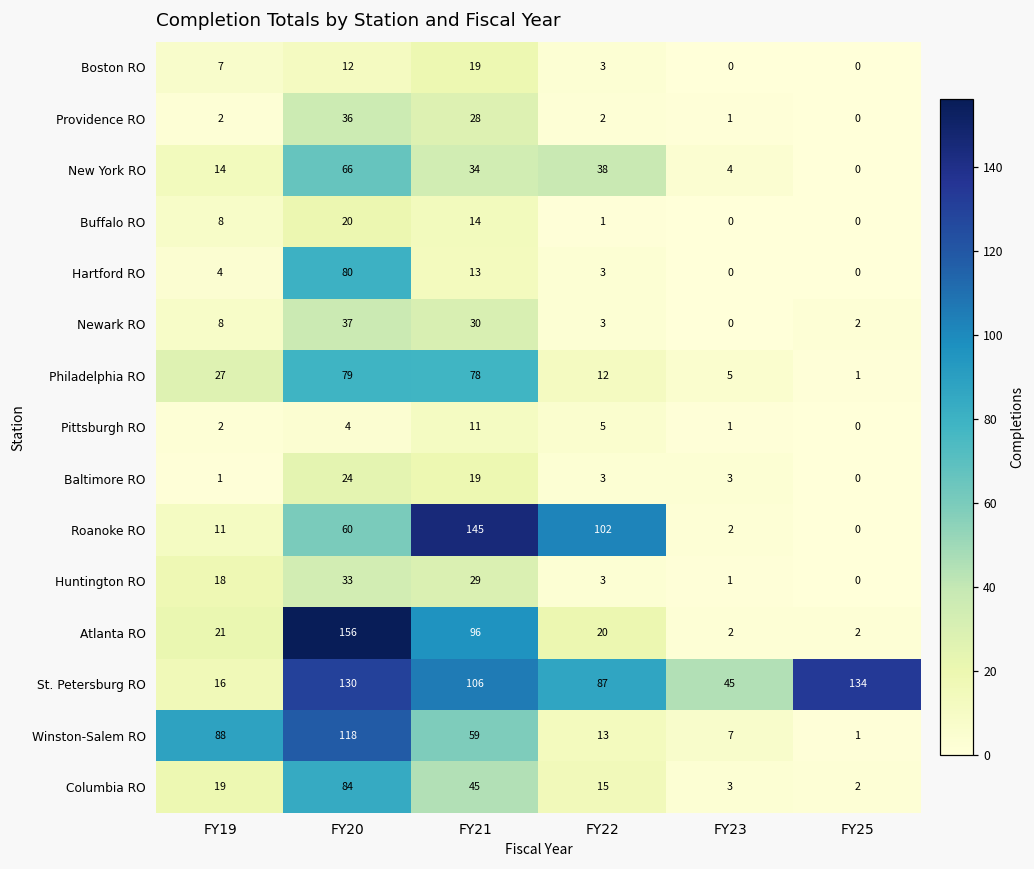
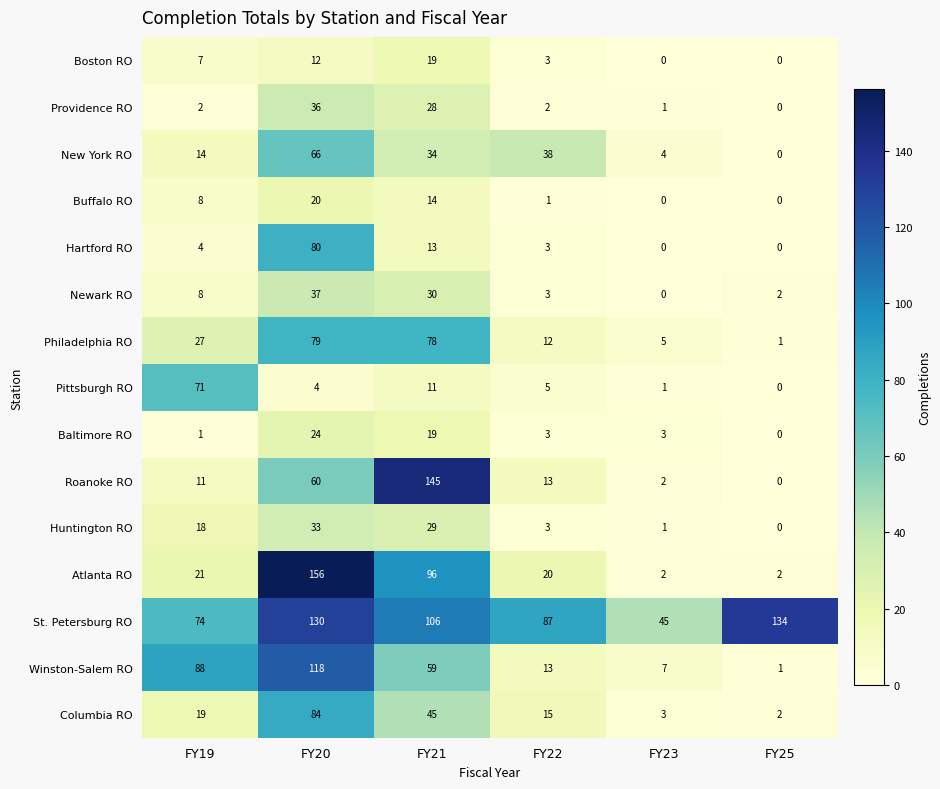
  {
    "Boston RO": {
      "FY19": 7,
      "FY20": 12,
      "FY21": 19,
      "FY22": 3,
      "FY23": 0,
      "FY25": 0
    },
    "Providence RO": {
      "FY19": 2,
      "FY20": 36,
      "FY21": 28,
      "FY22": 2,
      "FY23": 1,
      "FY25": 0
    },
    "New York RO": {
      "FY19": 14,
      "FY20": 66,
      "FY21": 34,
      "FY22": 38,
      "FY23": 4,
      "FY25": 0
    },
    "Buffalo RO": {
      "FY19": 8,
      "FY20": 20,
      "FY21": 14,
      "FY22": 1,
      "FY23": 0,
      "FY25": 0
    },
    "Hartford RO": {
      "FY19": 4,
      "FY20": 80,
      "FY21": 13,
      "FY22": 3,
      "FY23": 0,
      "FY25": 0
    },
    "Newark RO": {
      "FY19": 8,
      "FY20": 37,
      "FY21": 30,
      "FY22": 3,
      "FY23": 0,
      "FY25": 2
    },
    "Philadelphia RO": {
      "FY19": 27,
      "FY20": 79,
      "FY21": 78,
      "FY22": 12,
      "FY23": 5,
      "FY25": 1
    },
    "Pittsburgh RO": {
-     "FY19": 2,
+     "FY19": 71,
      "FY20": 4,
      "FY21": 11,
      "FY22": 5,
      "FY23": 1,
      "FY25": 0
    },
    "Baltimore RO": {
      "FY19": 1,
      "FY20": 24,
      "FY21": 19,
      "FY22": 3,
      "FY23": 3,
      "FY25": 0
    },
    "Roanoke RO": {
      "FY19": 11,
      "FY20": 60,
      "FY21": 145,
-     "FY22": 102,
+     "FY22": 13,
      "FY23": 2,
      "FY25": 0
    },
    "Huntington RO": {
      "FY19": 18,
      "FY20": 33,
      "FY21": 29,
      "FY22": 3,
      "FY23": 1,
      "FY25": 0
    },
    "Atlanta RO": {
      "FY19": 21,
      "FY20": 156,
      "FY21": 96,
      "FY22": 20,
      "FY23": 2,
      "FY25": 2
    },
    "St. Petersburg RO": {
-     "FY19": 16,
+     "FY19": 74,
      "FY20": 130,
      "FY21": 106,
      "FY22": 87,
      "FY23": 45,
      "FY25": 134
    },
    "Winston-Salem RO": {
      "FY19": 88,
      "FY20": 118,
      "FY21": 59,
      "FY22": 13,
      "FY23": 7,
      "FY25": 1
    },
    "Columbia RO": {
      "FY19": 19,
      "FY20": 84,
      "FY21": 45,
      "FY22": 15,
      "FY23": 3,
      "FY25": 2
    }
  }
